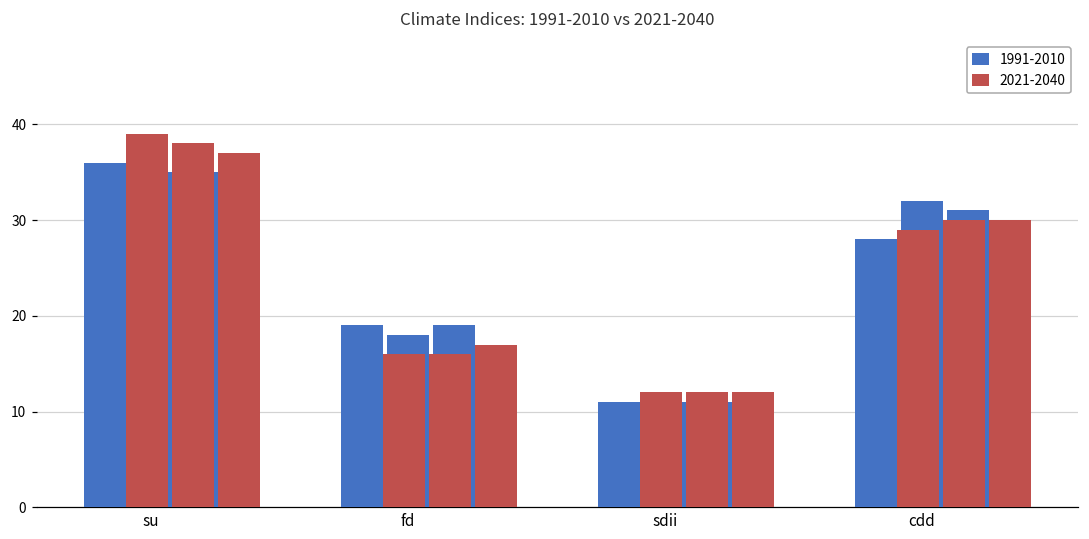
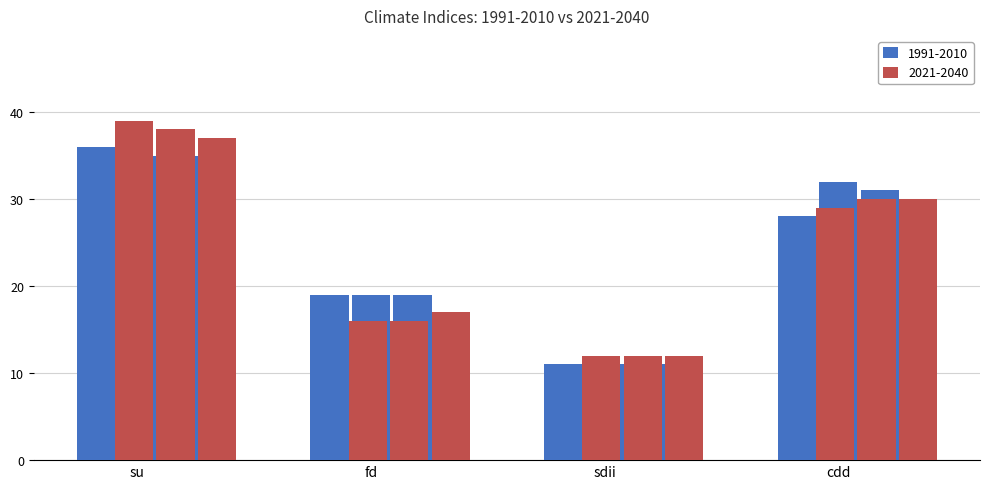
  {
    "1991-2010": {
-     "fd": 18,
+     "fd": 19,
      "cdd": 32
    }
  }
